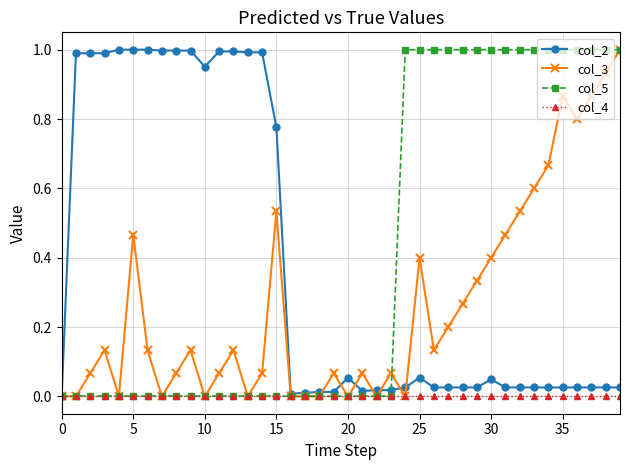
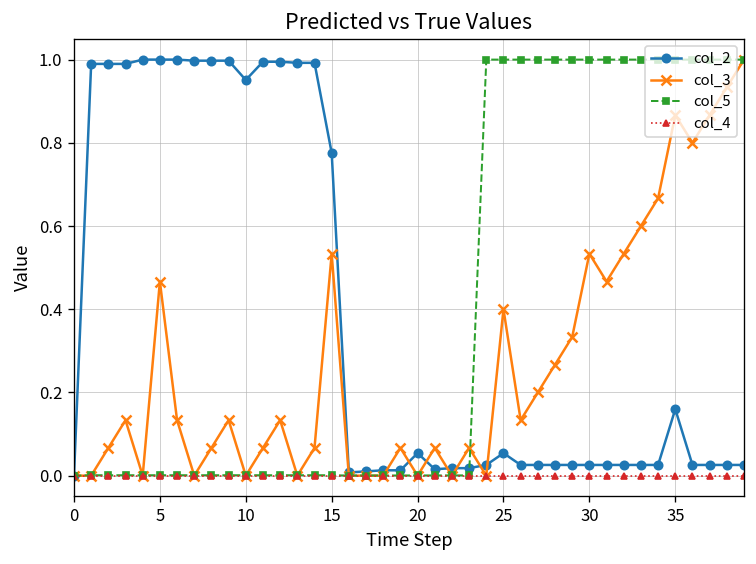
  {
    "col_2": {
      "5": 1.00,
      "10": 0.95,
      "15": 0.78,
      "20": 0.05,
      "25": 0.05,
-     "30": 0.05,
-     "35": 0.03
+     "30": 0.03,
+     "35": 0.16
    },
    "col_3": {
      "5": 0.47,
      "15": 0.53,
      "25": 0.40,
-     "30": 0.40
+     "30": 0.53
    },
    "col_5": {
      "25": 1.00,
      "30": 1.00
    },
    "col_4": {
      "25": 0.00,
      "30": 0.00,
      "35": 0.00
    }
  }
